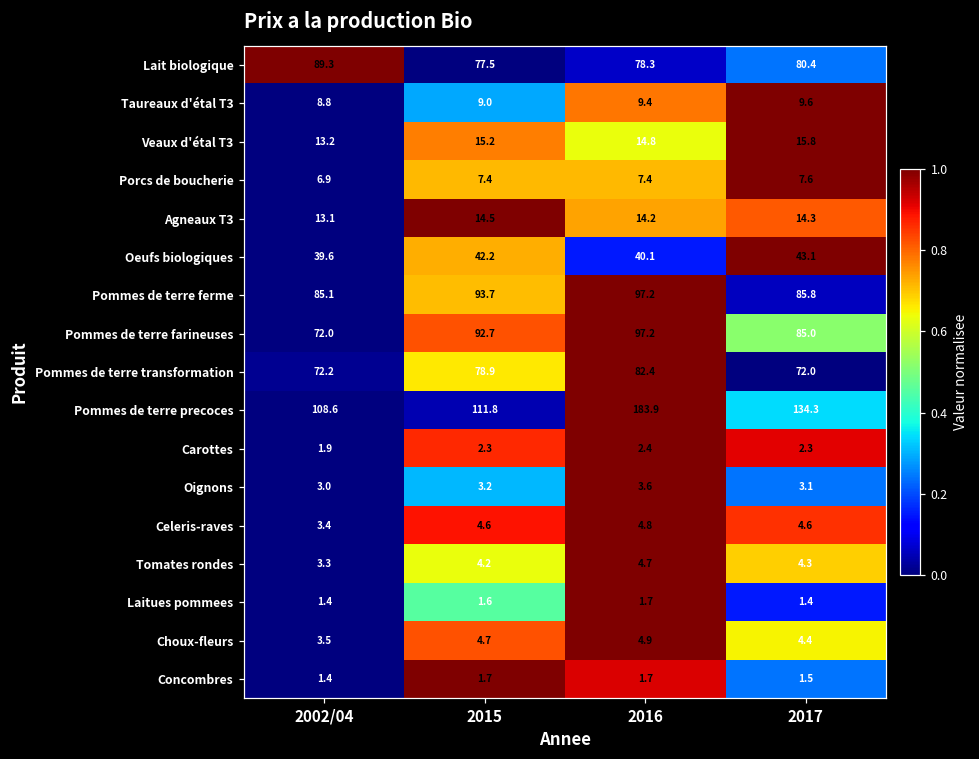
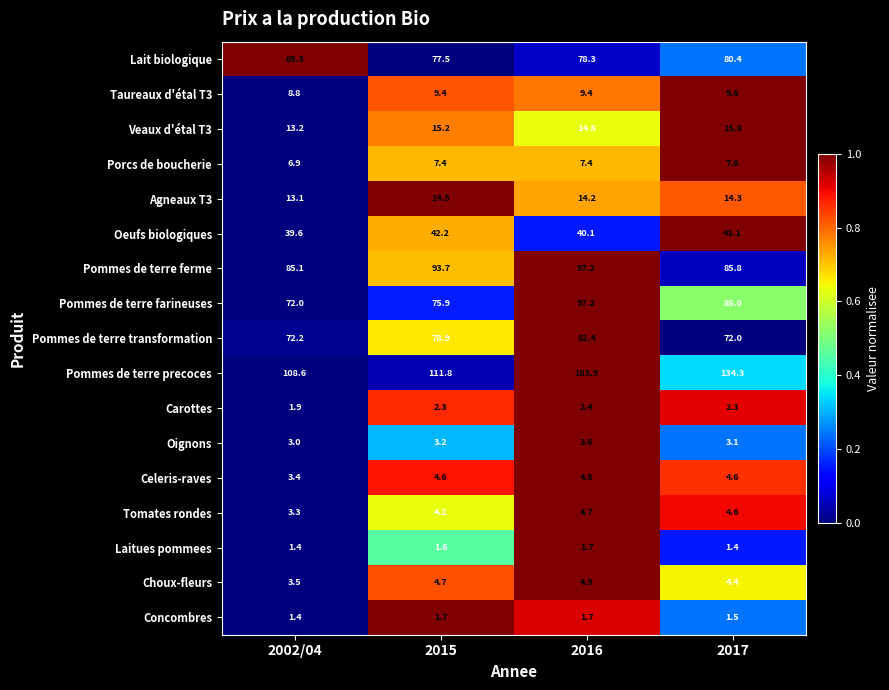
  {
    "Lait biologique": {
      "2002/04": 89.3,
      "2015": 77.5,
      "2016": 78.3,
      "2017": 80.4
    },
    "Taureaux d'étal T3": {
      "2002/04": 8.8,
-     "2015": 9.0,
+     "2015": 9.4,
      "2016": 9.4,
      "2017": 9.6
    },
    "Veaux d'étal T3": {
      "2002/04": 13.2,
      "2015": 15.2,
      "2016": 14.8,
      "2017": 15.8
    },
    "Porcs de boucherie": {
      "2002/04": 6.9,
      "2015": 7.4,
      "2016": 7.4,
      "2017": 7.6
    },
    "Agneaux T3": {
      "2002/04": 13.1,
      "2015": 14.5,
      "2016": 14.2,
      "2017": 14.3
    },
    "Oeufs biologiques": {
      "2002/04": 39.6,
      "2015": 42.2,
      "2016": 40.1,
      "2017": 43.1
    },
    "Pommes de terre ferme": {
      "2002/04": 85.1,
      "2015": 93.7,
      "2016": 97.2,
      "2017": 85.8
    },
    "Pommes de terre farineuses": {
      "2002/04": 72.0,
-     "2015": 92.7,
+     "2015": 75.9,
      "2016": 97.2,
      "2017": 85.0
    },
    "Pommes de terre transformation": {
      "2002/04": 72.2,
      "2015": 78.9,
      "2016": 82.4,
      "2017": 72.0
    },
    "Pommes de terre precoces": {
      "2002/04": 108.6,
      "2015": 111.8,
      "2016": 183.9,
      "2017": 134.3
    },
    "Carottes": {
      "2002/04": 1.9,
      "2015": 2.3,
      "2016": 2.4,
      "2017": 2.3
    },
    "Oignons": {
      "2002/04": 3.0,
      "2015": 3.2,
      "2016": 3.6,
      "2017": 3.1
    },
    "Celeris-raves": {
      "2002/04": 3.4,
      "2015": 4.6,
      "2016": 4.8,
      "2017": 4.6
    },
    "Tomates rondes": {
      "2002/04": 3.3,
      "2015": 4.2,
      "2016": 4.7,
-     "2017": 4.3
+     "2017": 4.6
    },
    "Laitues pommees": {
      "2002/04": 1.4,
      "2015": 1.6,
      "2016": 1.7,
      "2017": 1.4
    },
    "Choux-fleurs": {
      "2002/04": 3.5,
      "2015": 4.7,
      "2016": 4.9,
      "2017": 4.4
    },
    "Concombres": {
      "2002/04": 1.4,
      "2015": 1.7,
      "2016": 1.7,
      "2017": 1.5
    }
  }
